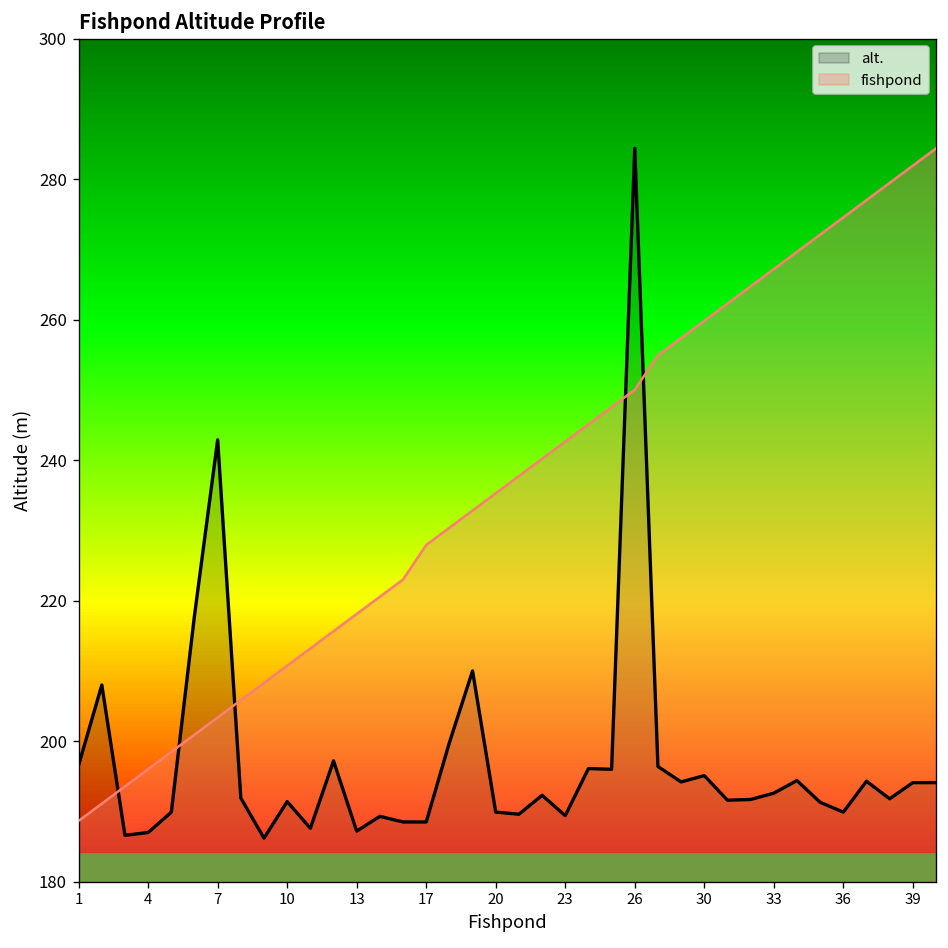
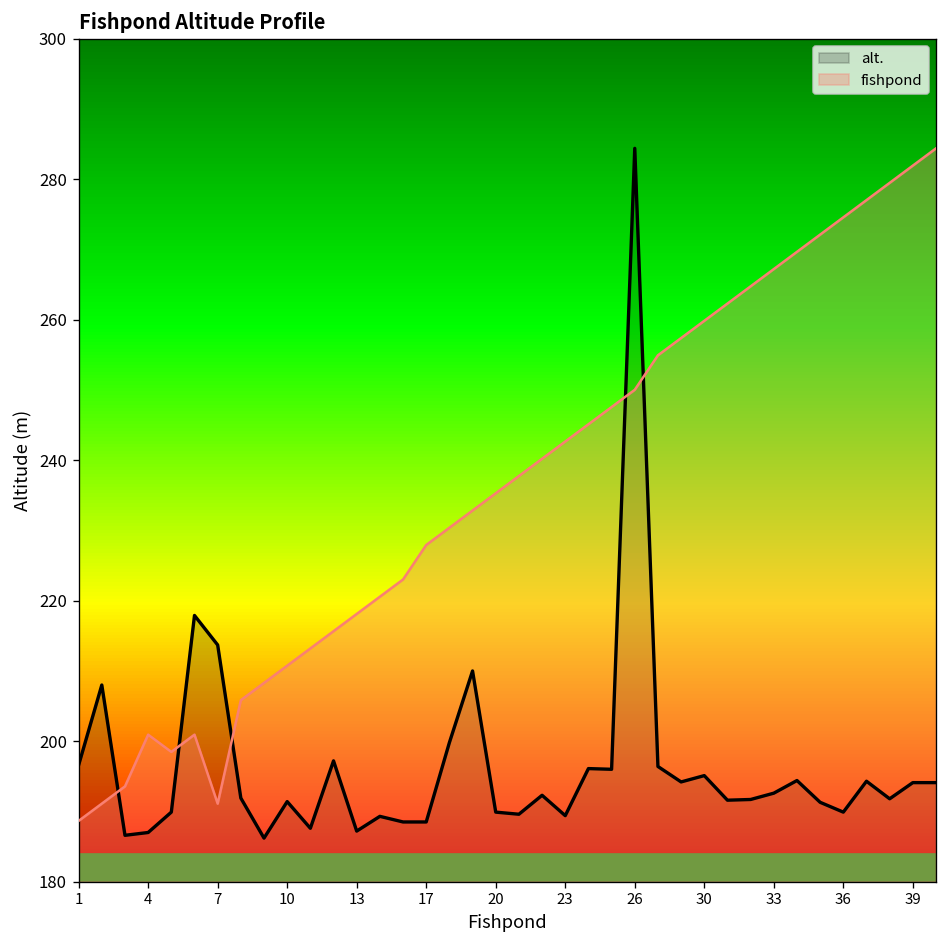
  {
    "alt.": {
      "1": 197,
      "4": 187,
-     "7": 243,
+     "7": 214,
      "10": 191,
      "13": 187,
      "17": 189,
      "20": 190,
      "23": 189,
      "26": 284,
      "30": 195,
      "33": 193,
      "36": 190,
      "39": 194
    },
    "fishpond": {
      "1": 189,
-     "4": 196,
-     "7": 203,
+     "4": 201,
+     "7": 191,
      "10": 211,
      "13": 218,
      "17": 228,
      "20": 235,
      "23": 243,
      "26": 250,
      "30": 260,
      "33": 267,
      "36": 275,
      "39": 282
    }
  }
